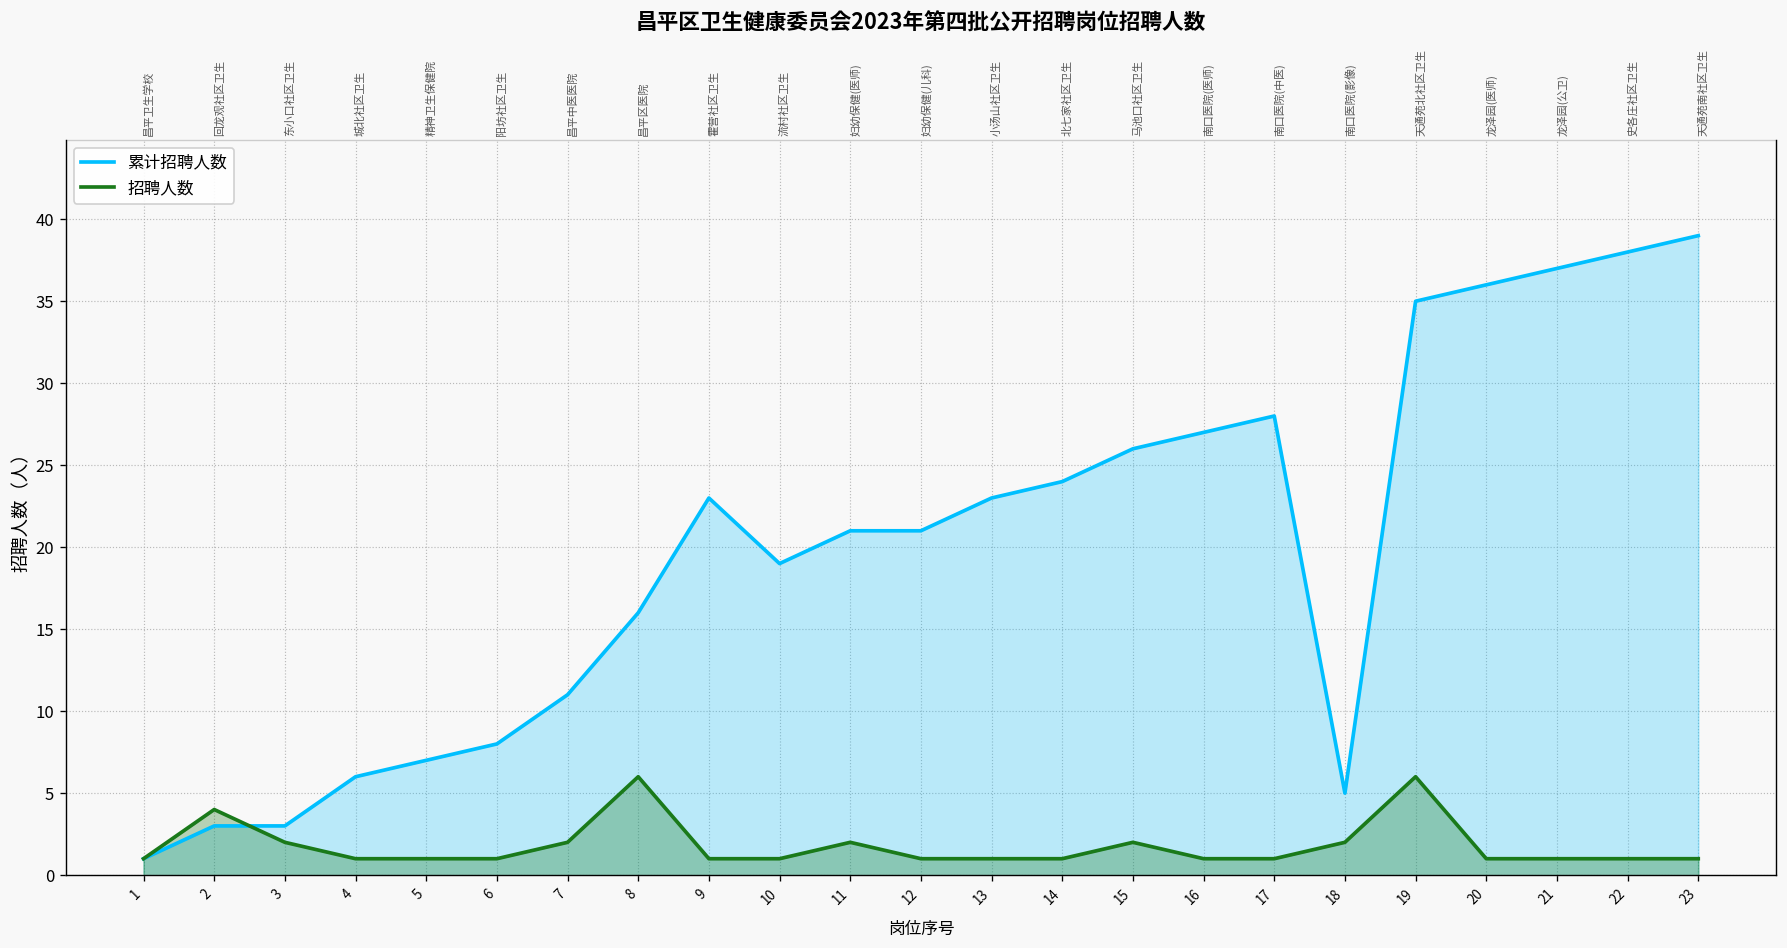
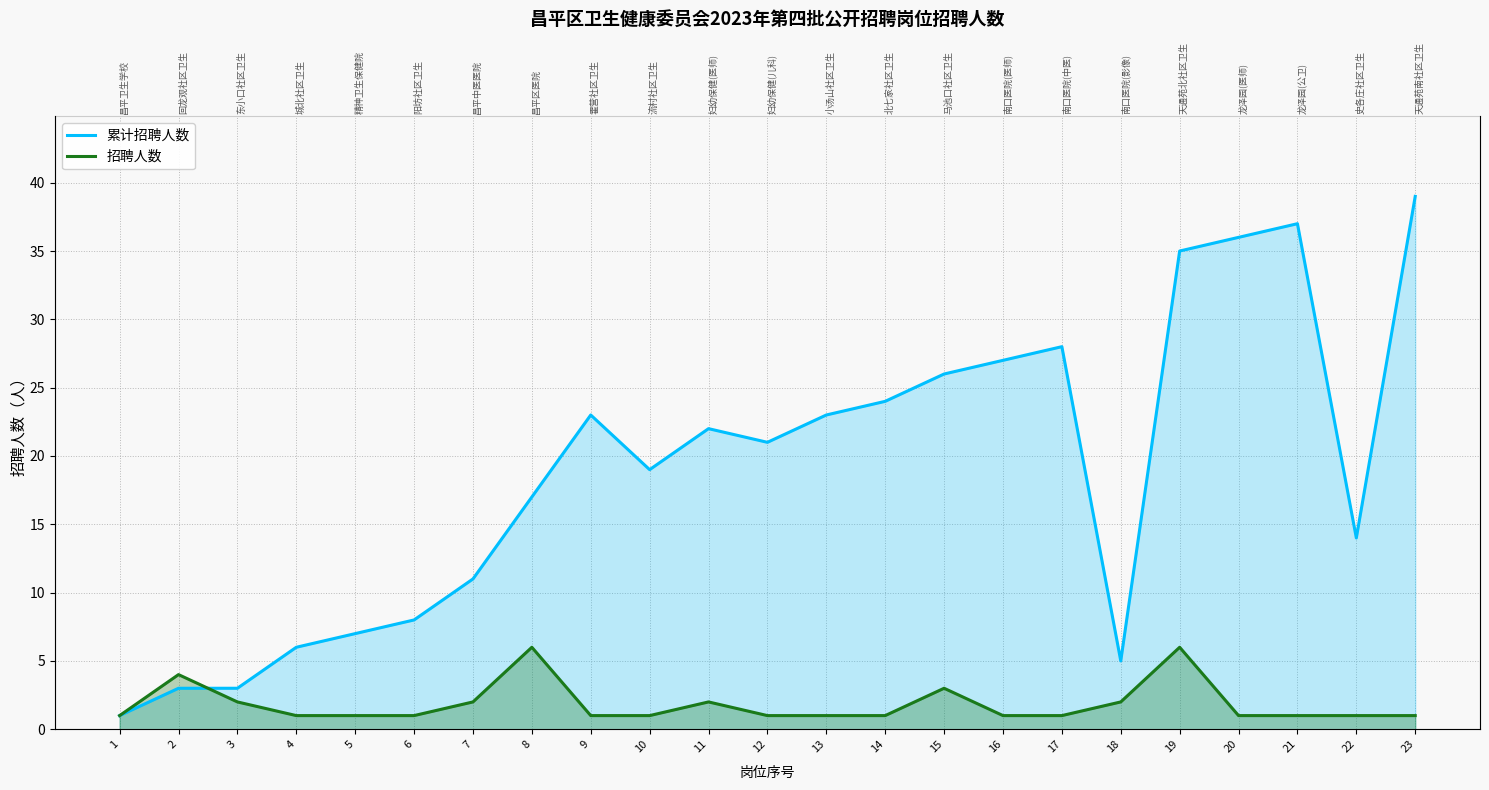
  {
    "累计招聘人数": {
      "2": 3,
      "3": 3,
      "4": 6,
      "5": 7,
      "6": 8,
      "7": 11,
-     "8": 16,
+     "8": 17,
      "9": 23,
      "10": 19,
-     "11": 21,
+     "11": 22,
      "12": 21,
      "13": 23,
      "14": 24,
      "15": 26,
      "16": 27,
      "17": 28,
      "18": 5,
      "19": 35,
      "20": 36,
      "21": 37,
-     "22": 38,
+     "22": 14,
      "23": 39
    },
    "招聘人数": {
      "2": 4,
      "3": 2,
      "4": 1,
      "5": 1,
      "6": 1,
      "7": 2,
      "8": 6,
      "9": 1,
      "10": 1,
      "11": 2,
      "12": 1,
      "13": 1,
      "14": 1,
-     "15": 2,
+     "15": 3,
      "16": 1,
      "17": 1,
      "18": 2,
      "19": 6,
      "20": 1,
      "21": 1,
      "22": 1,
      "23": 1
    }
  }
